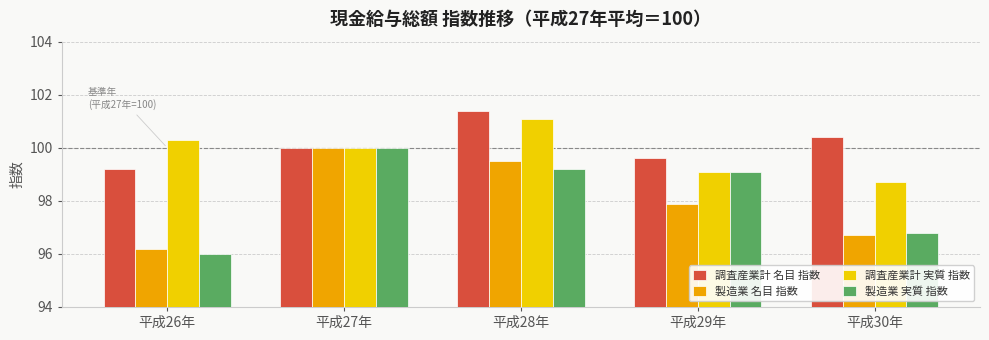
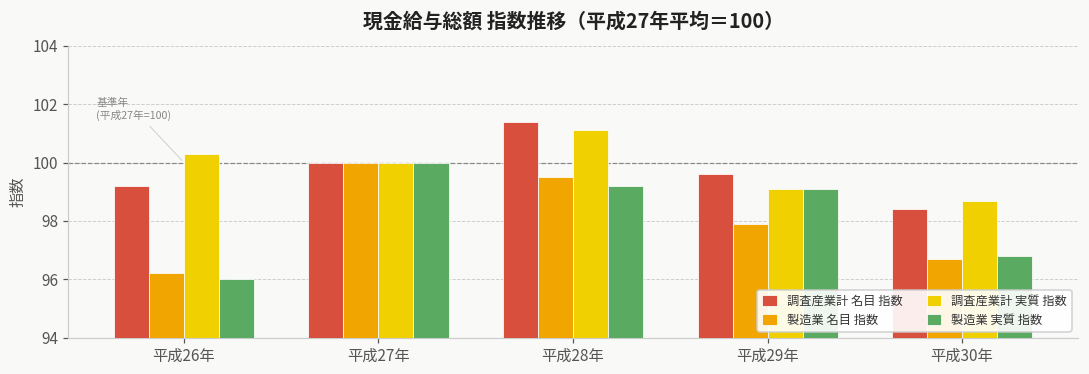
  {
    "調査産業計 名目 指数": {
      "平成26年": 99.2,
      "平成27年": 100.0,
      "平成28年": 101.4,
      "平成29年": 99.6,
-     "平成30年": 100.4
+     "平成30年": 98.4
    },
    "製造業 実質 指数": {
      "平成26年": 96.0,
      "平成27年": 100.0,
      "平成28年": 99.2,
      "平成29年": 99.1,
      "平成30年": 96.8
    }
  }
